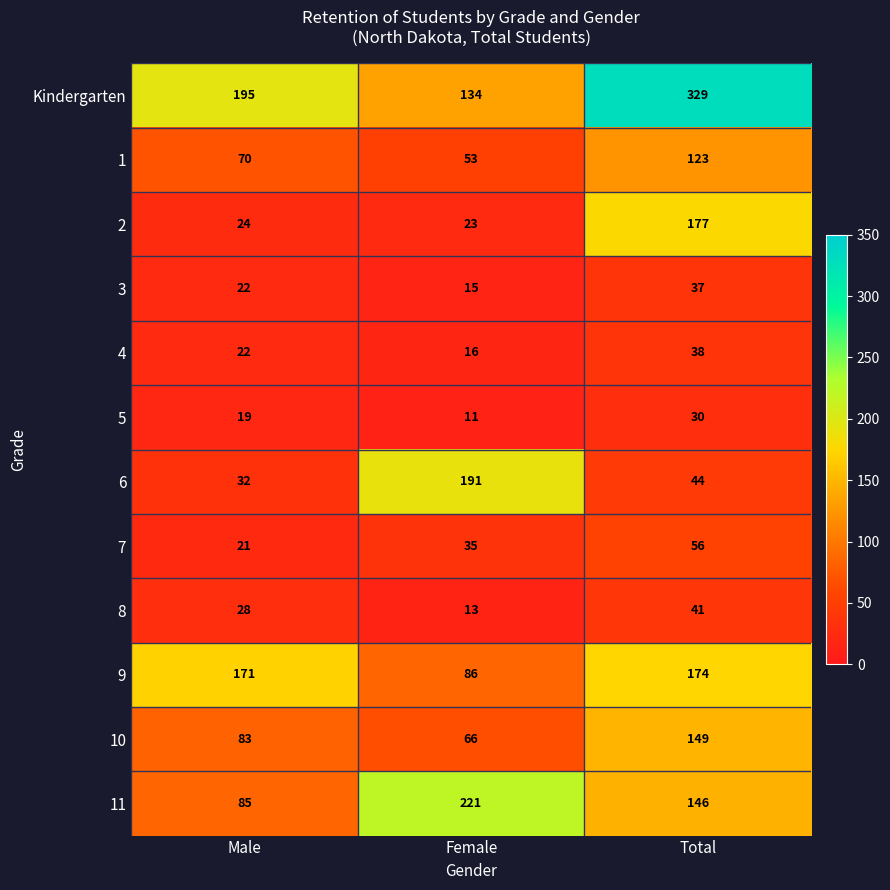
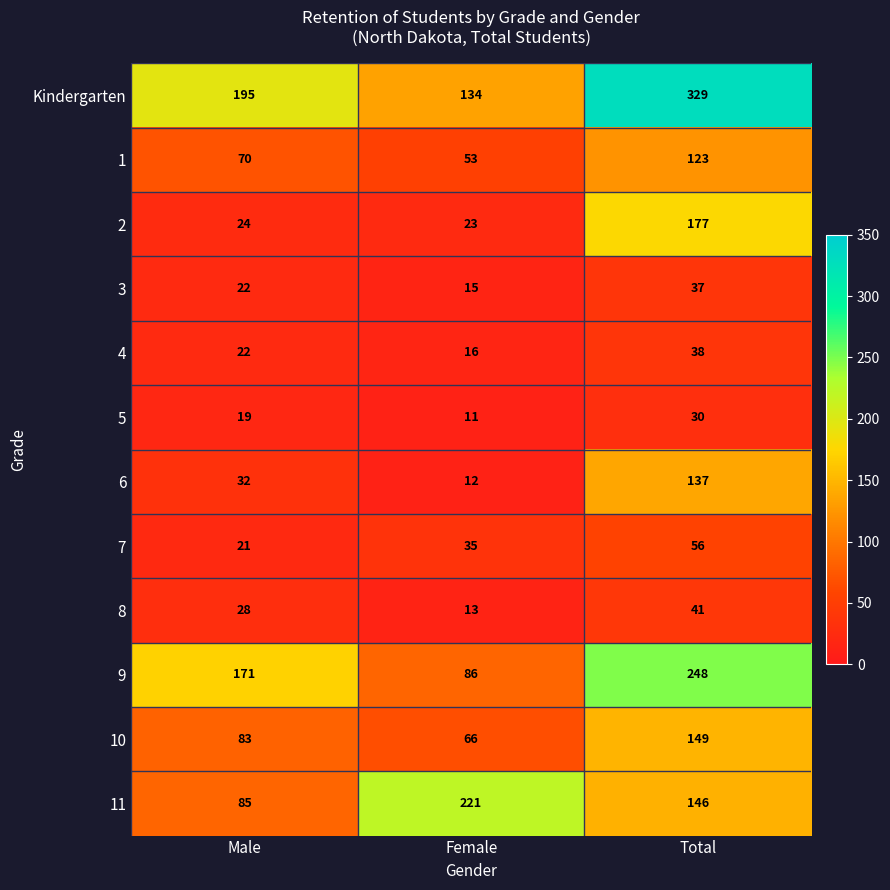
  {
    "Kindergarten": {
      "Male": 195,
      "Female": 134,
      "Total": 329
    },
    "1": {
      "Male": 70,
      "Female": 53,
      "Total": 123
    },
    "2": {
      "Male": 24,
      "Female": 23,
      "Total": 177
    },
    "3": {
      "Male": 22,
      "Female": 15,
      "Total": 37
    },
    "4": {
      "Male": 22,
      "Female": 16,
      "Total": 38
    },
    "5": {
      "Male": 19,
      "Female": 11,
      "Total": 30
    },
    "6": {
      "Male": 32,
-     "Female": 191,
-     "Total": 44
+     "Female": 12,
+     "Total": 137
    },
    "7": {
      "Male": 21,
      "Female": 35,
      "Total": 56
    },
    "8": {
      "Male": 28,
      "Female": 13,
      "Total": 41
    },
    "9": {
      "Male": 171,
      "Female": 86,
-     "Total": 174
+     "Total": 248
    },
    "10": {
      "Male": 83,
      "Female": 66,
      "Total": 149
    },
    "11": {
      "Male": 85,
      "Female": 221,
      "Total": 146
    }
  }
